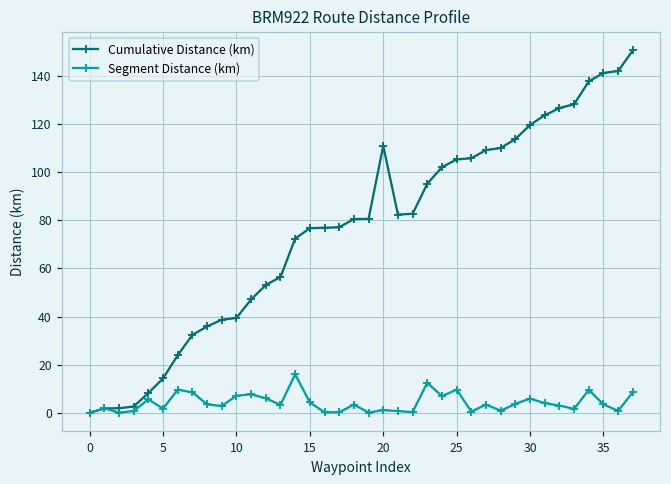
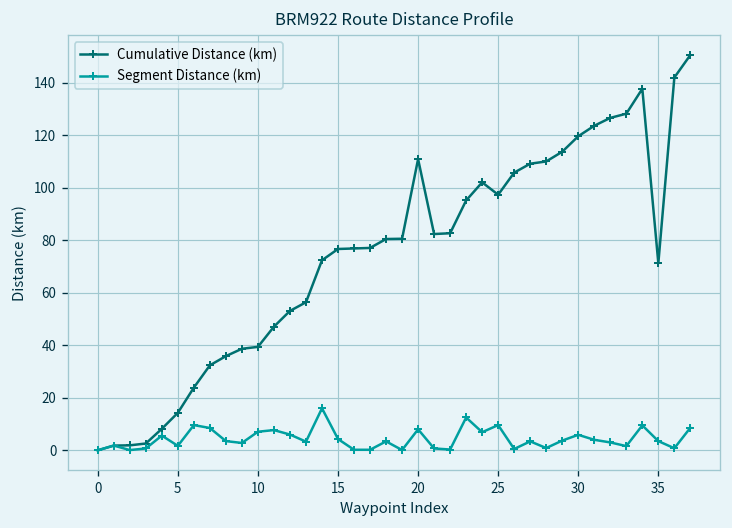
  {
    "Cumulative Distance (km)": {
      "5": 14,
      "10": 39,
      "15": 77,
      "20": 111,
-     "25": 105,
+     "25": 97,
      "30": 120,
-     "35": 141
+     "35": 71
    },
    "Segment Distance (km)": {
      "5": 2,
      "10": 7,
      "15": 4,
-     "20": 1,
+     "20": 8,
      "25": 10,
      "30": 6,
      "35": 4
    }
  }
